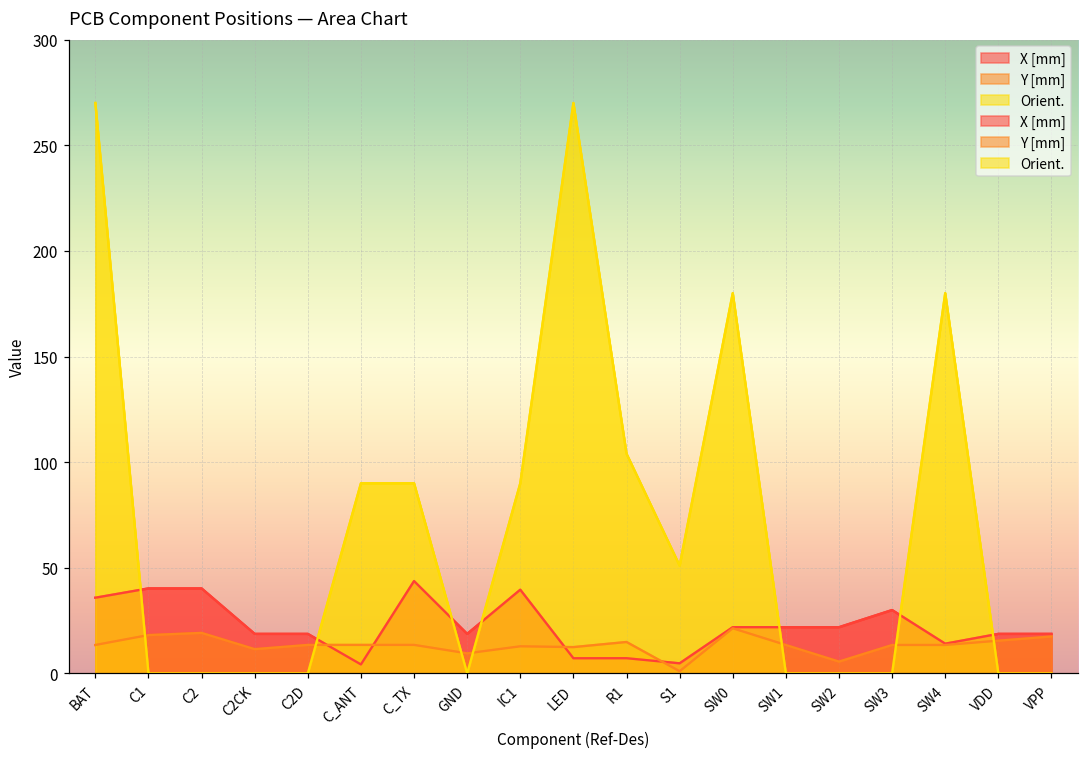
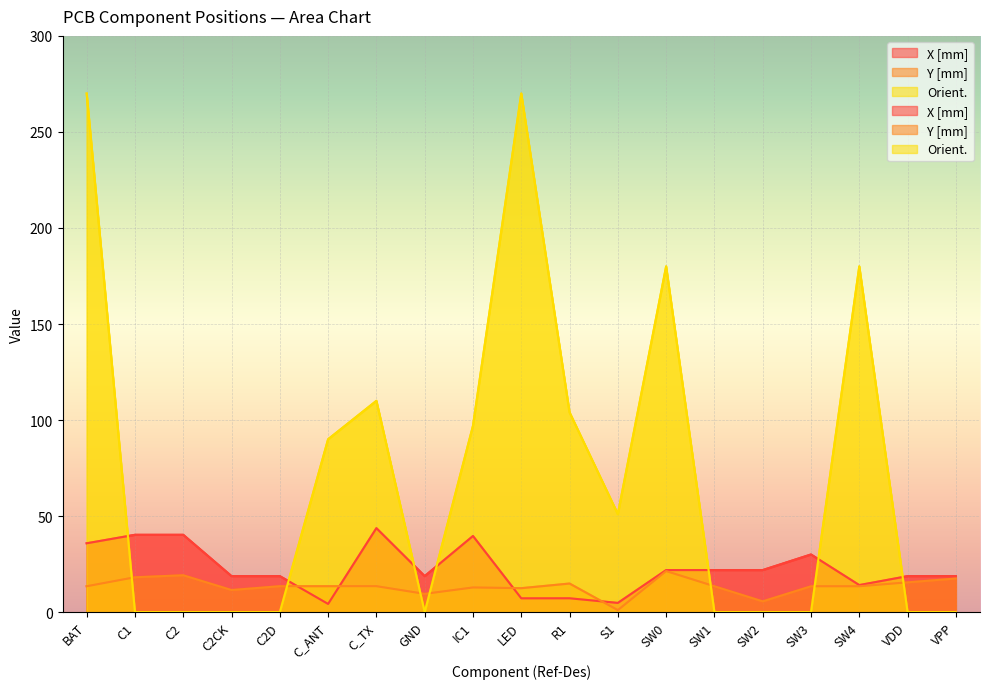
  {
    "Orient.": {
      "BAT": 270,
      "C1": 0,
      "C2": 0,
      "C2CK": 0,
      "C2D": 0,
      "C_ANT": 90,
-     "C_TX": 90,
+     "C_TX": 110,
      "GND": 0,
-     "IC1": 90,
+     "IC1": 97,
      "LED": 270,
      "R1": 104,
      "S1": 51,
      "SW0": 180,
      "SW1": 0,
      "SW2": 0,
      "SW3": 0,
      "SW4": 180,
      "VDD": 0,
      "VPP": 0
    }
  }
